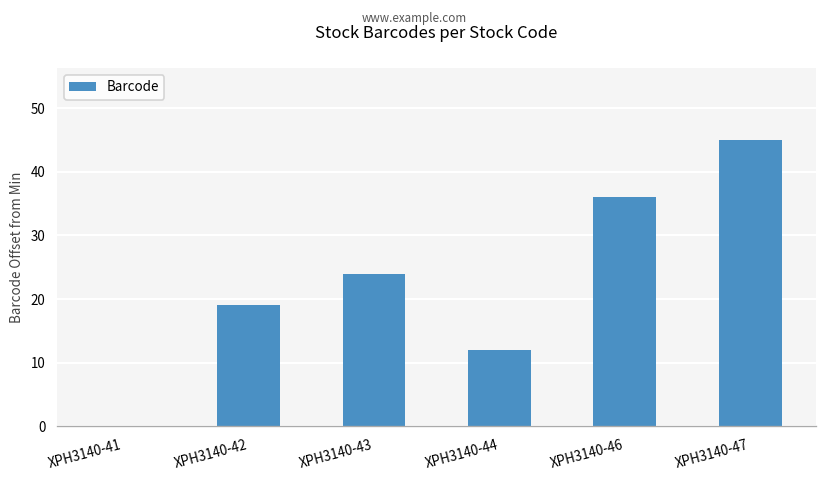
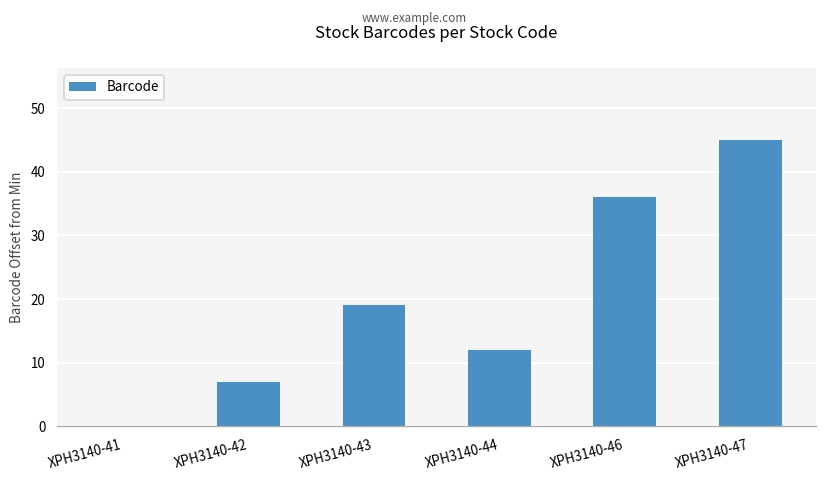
  {
    "XPH3140-41": 0,
-   "XPH3140-42": 19,
-   "XPH3140-43": 24,
+   "XPH3140-42": 7,
+   "XPH3140-43": 19,
    "XPH3140-44": 12,
    "XPH3140-46": 36,
    "XPH3140-47": 45
  }
